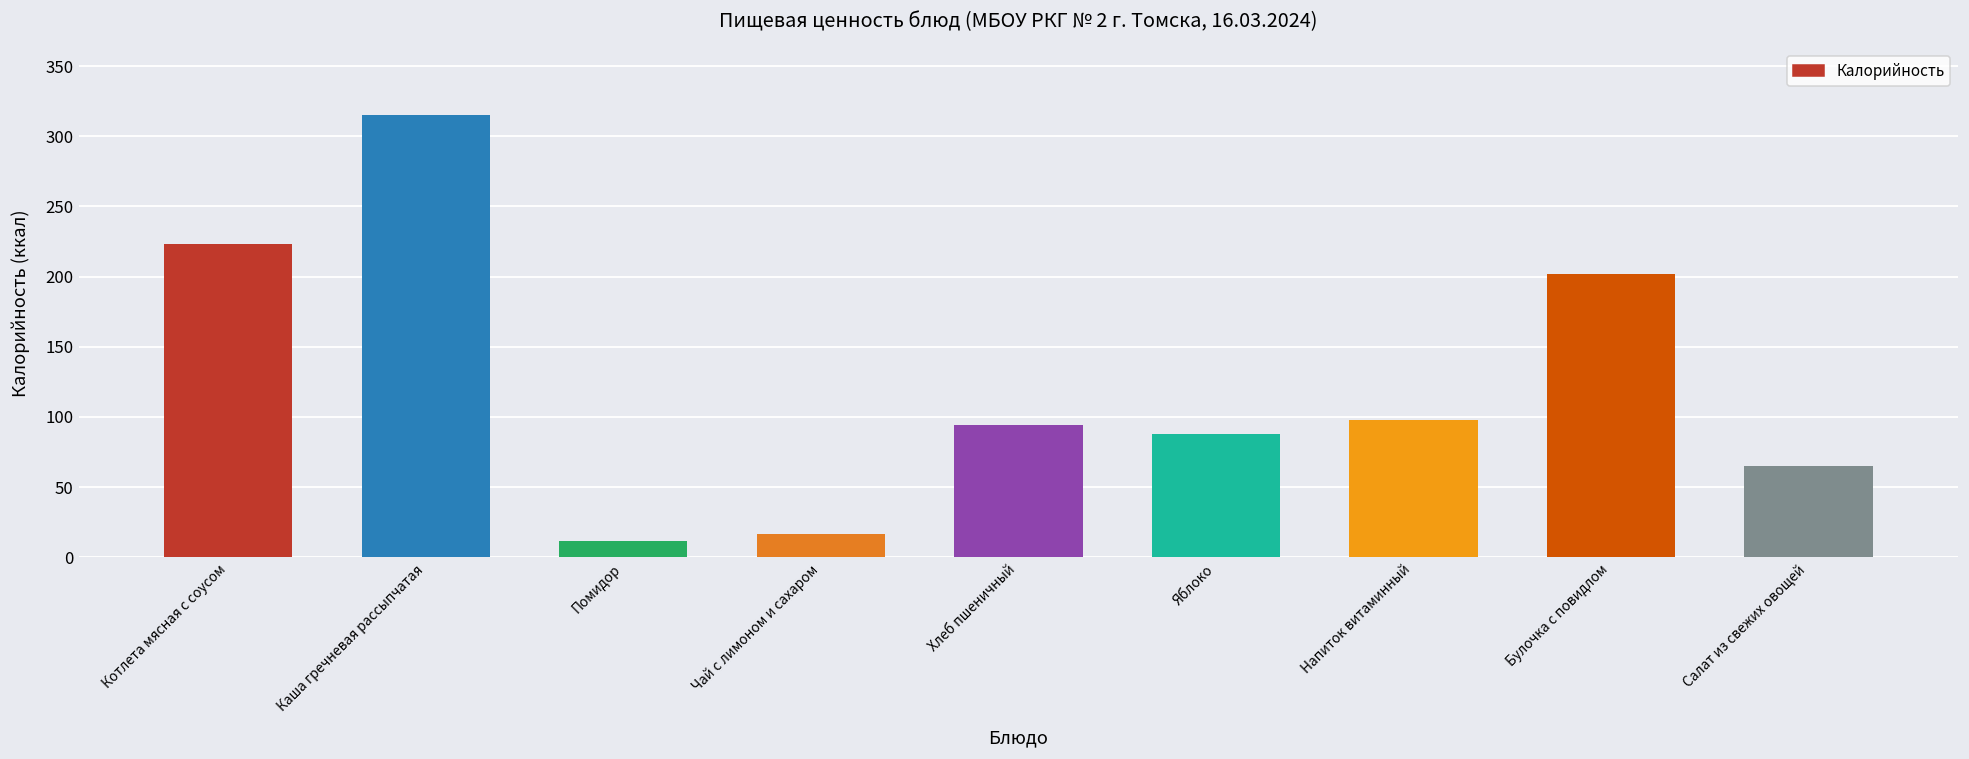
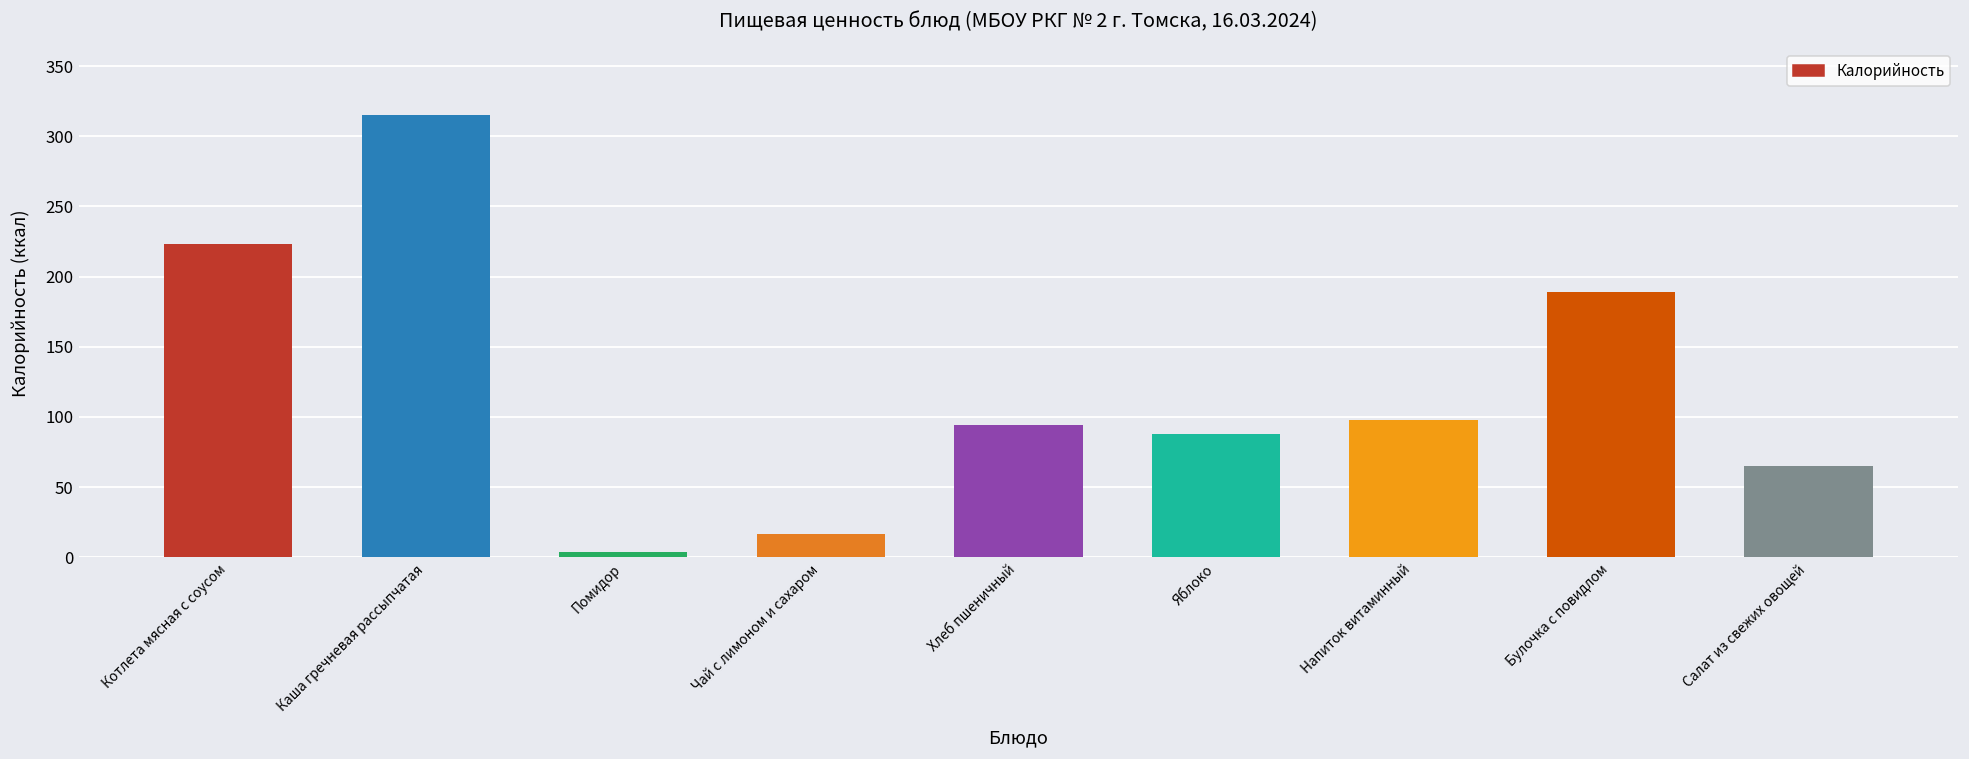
  {
    "Котлета мясная с соусом": 223,
    "Каша гречневая рассыпчатая": 315,
-   "Помидор": 12,
+   "Помидор": 4,
    "Чай с лимоном и сахаром": 17,
    "Хлеб пшеничный": 94,
    "Яблоко": 88,
    "Напиток витаминный": 98,
-   "Булочка с повидлом": 202,
+   "Булочка с повидлом": 189,
    "Салат из свежих овощей": 65
  }
